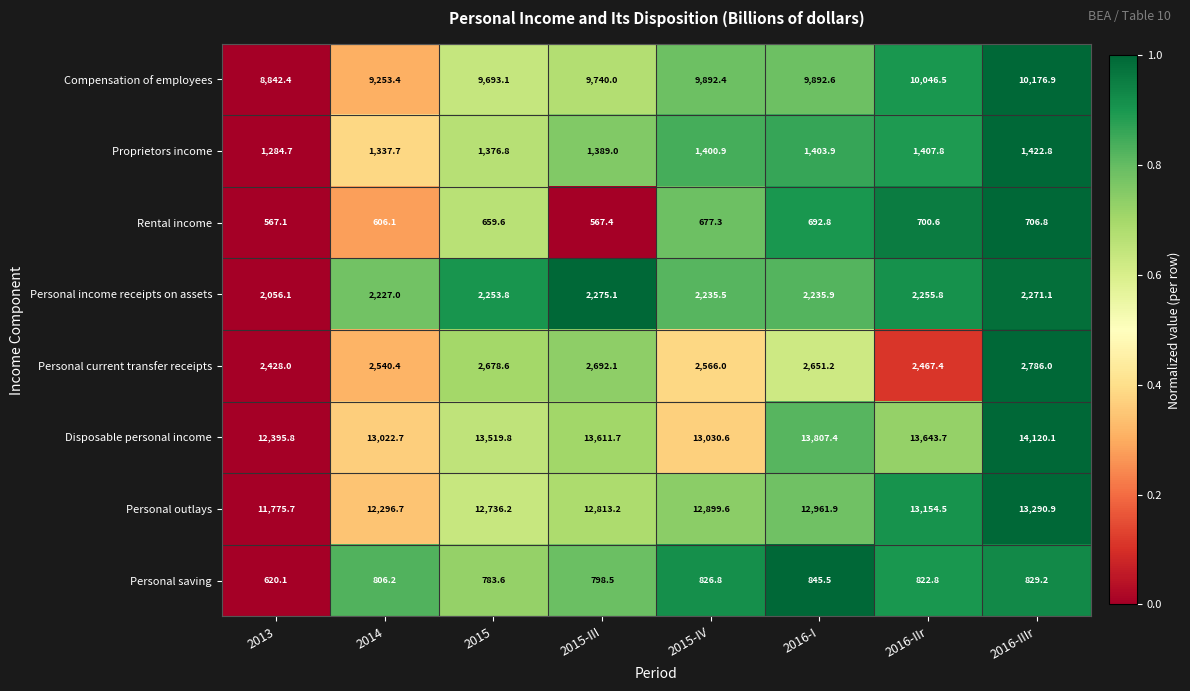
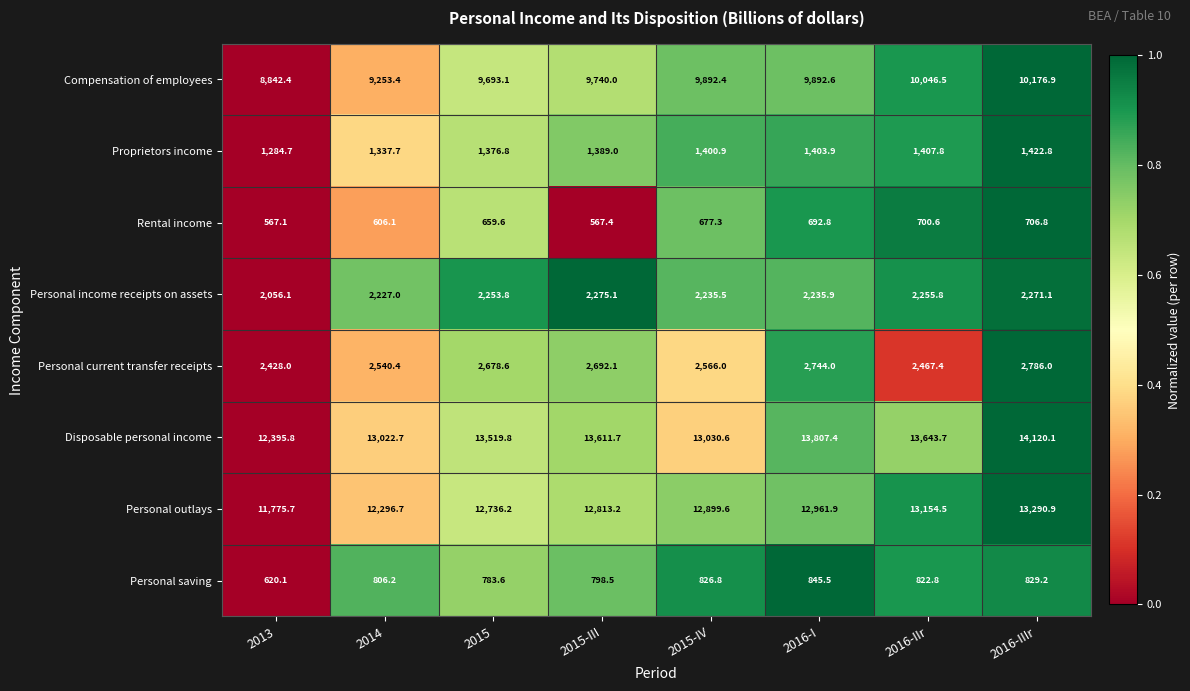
  {
    "Compensation of employees": {
      "2013": "8,842.4",
      "2014": "9,253.4",
      "2015": "9,693.1",
      "2015-III": "9,740.0",
      "2015-IV": "9,892.4",
      "2016-I": "9,892.6",
      "2016-IIr": "10,046.5",
      "2016-IIIr": "10,176.9"
    },
    "Proprietors income": {
      "2013": "1,284.7",
      "2014": "1,337.7",
      "2015": "1,376.8",
      "2015-III": "1,389.0",
      "2015-IV": "1,400.9",
      "2016-I": "1,403.9",
      "2016-IIr": "1,407.8",
      "2016-IIIr": "1,422.8"
    },
    "Rental income": {
      "2013": "567.1",
      "2014": "606.1",
      "2015": "659.6",
      "2015-III": "567.4",
      "2015-IV": "677.3",
      "2016-I": "692.8",
      "2016-IIr": "700.6",
      "2016-IIIr": "706.8"
    },
    "Personal income receipts on assets": {
      "2013": "2,056.1",
      "2014": "2,227.0",
      "2015": "2,253.8",
      "2015-III": "2,275.1",
      "2015-IV": "2,235.5",
      "2016-I": "2,235.9",
      "2016-IIr": "2,255.8",
      "2016-IIIr": "2,271.1"
    },
    "Personal current transfer receipts": {
      "2013": "2,428.0",
      "2014": "2,540.4",
      "2015": "2,678.6",
      "2015-III": "2,692.1",
      "2015-IV": "2,566.0",
-     "2016-I": "2,651.2",
+     "2016-I": "2,744.0",
      "2016-IIr": "2,467.4",
      "2016-IIIr": "2,786.0"
    },
    "Disposable personal income": {
      "2013": "12,395.8",
      "2014": "13,022.7",
      "2015": "13,519.8",
      "2015-III": "13,611.7",
      "2015-IV": "13,030.6",
      "2016-I": "13,807.4",
      "2016-IIr": "13,643.7",
      "2016-IIIr": "14,120.1"
    },
    "Personal outlays": {
      "2013": "11,775.7",
      "2014": "12,296.7",
      "2015": "12,736.2",
      "2015-III": "12,813.2",
      "2015-IV": "12,899.6",
      "2016-I": "12,961.9",
      "2016-IIr": "13,154.5",
      "2016-IIIr": "13,290.9"
    },
    "Personal saving": {
      "2013": "620.1",
      "2014": "806.2",
      "2015": "783.6",
      "2015-III": "798.5",
      "2015-IV": "826.8",
      "2016-I": "845.5",
      "2016-IIr": "822.8",
      "2016-IIIr": "829.2"
    }
  }
